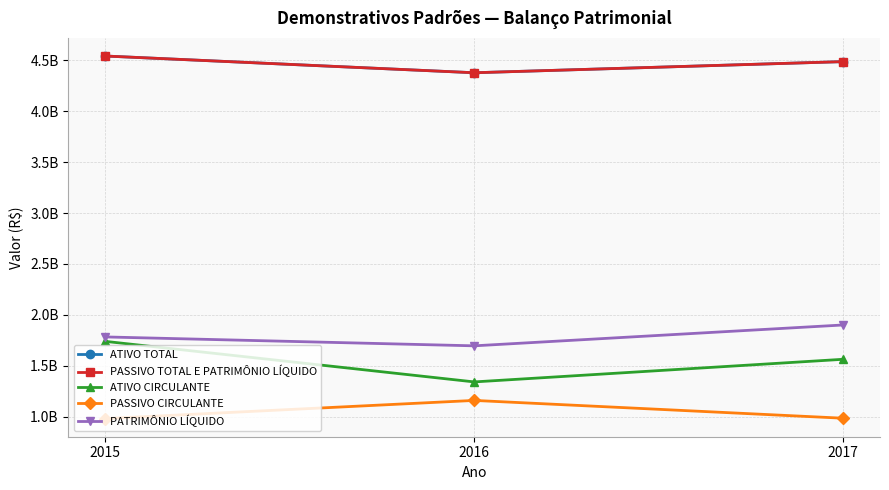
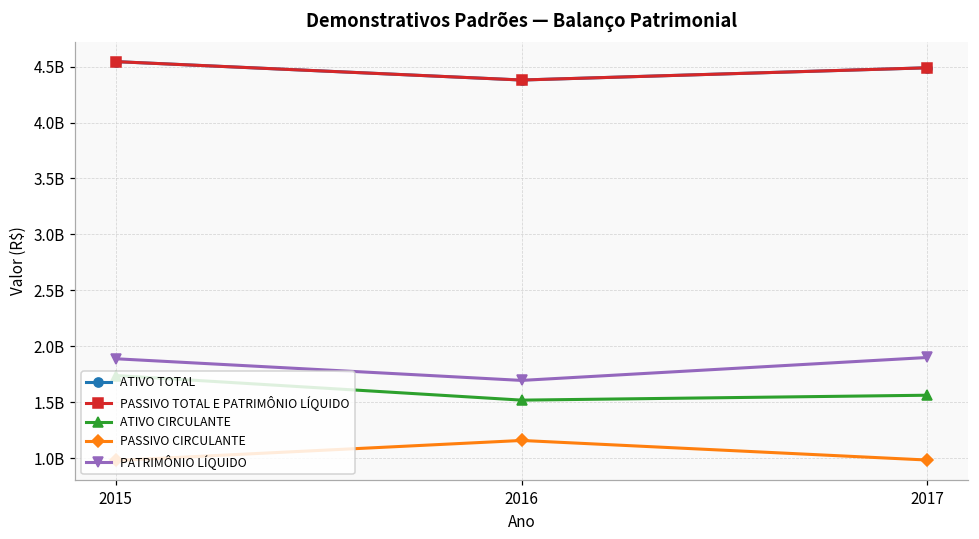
  {
    "PASSIVO TOTAL E PATRIMÔNIO LÍQUIDO": {
      "2015": 4540000000,
      "2016": 4380000000,
      "2017": 4490000000
    },
    "ATIVO CIRCULANTE": {
      "2015": 1740000000,
-     "2016": 1340000000,
+     "2016": 1520000000,
      "2017": 1560000000
    },
    "PASSIVO CIRCULANTE": {
      "2016": 1160000000,
      "2017": 980000000
    },
    "PATRIMÔNIO LÍQUIDO": {
-     "2015": 1780000000,
+     "2015": 1890000000,
      "2016": 1700000000,
      "2017": 1900000000
    }
  }
